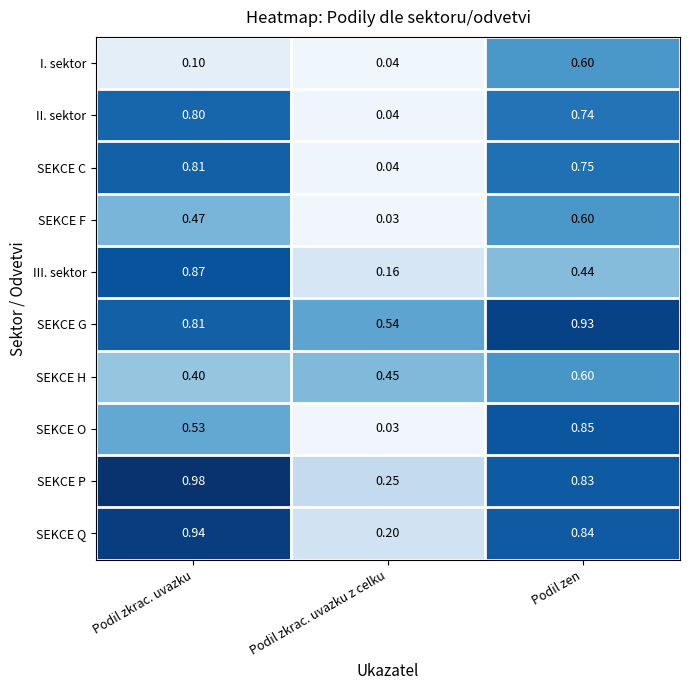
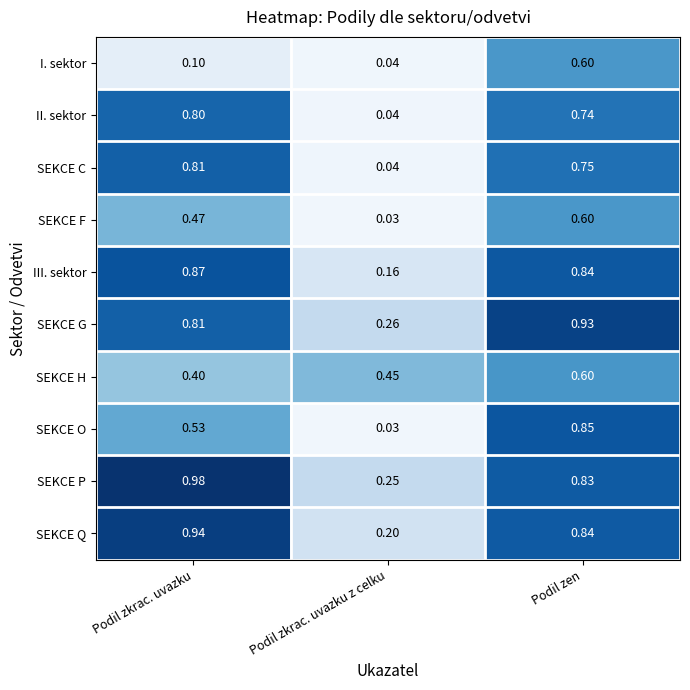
  {
    "I. sektor": {
      "Podil zkrac. uvazku": 0.10,
      "Podil zkrac. uvazku z celku": 0.04,
      "Podil zen": 0.60
    },
    "II. sektor": {
      "Podil zkrac. uvazku": 0.80,
      "Podil zkrac. uvazku z celku": 0.04,
      "Podil zen": 0.74
    },
    "SEKCE C": {
      "Podil zkrac. uvazku": 0.81,
      "Podil zkrac. uvazku z celku": 0.04,
      "Podil zen": 0.75
    },
    "SEKCE F": {
      "Podil zkrac. uvazku": 0.47,
      "Podil zkrac. uvazku z celku": 0.03,
      "Podil zen": 0.60
    },
    "III. sektor": {
      "Podil zkrac. uvazku": 0.87,
      "Podil zkrac. uvazku z celku": 0.16,
-     "Podil zen": 0.44
+     "Podil zen": 0.84
    },
    "SEKCE G": {
      "Podil zkrac. uvazku": 0.81,
-     "Podil zkrac. uvazku z celku": 0.54,
+     "Podil zkrac. uvazku z celku": 0.26,
      "Podil zen": 0.93
    },
    "SEKCE H": {
      "Podil zkrac. uvazku": 0.40,
      "Podil zkrac. uvazku z celku": 0.45,
      "Podil zen": 0.60
    },
    "SEKCE O": {
      "Podil zkrac. uvazku": 0.53,
      "Podil zkrac. uvazku z celku": 0.03,
      "Podil zen": 0.85
    },
    "SEKCE P": {
      "Podil zkrac. uvazku": 0.98,
      "Podil zkrac. uvazku z celku": 0.25,
      "Podil zen": 0.83
    },
    "SEKCE Q": {
      "Podil zkrac. uvazku": 0.94,
      "Podil zkrac. uvazku z celku": 0.20,
      "Podil zen": 0.84
    }
  }
